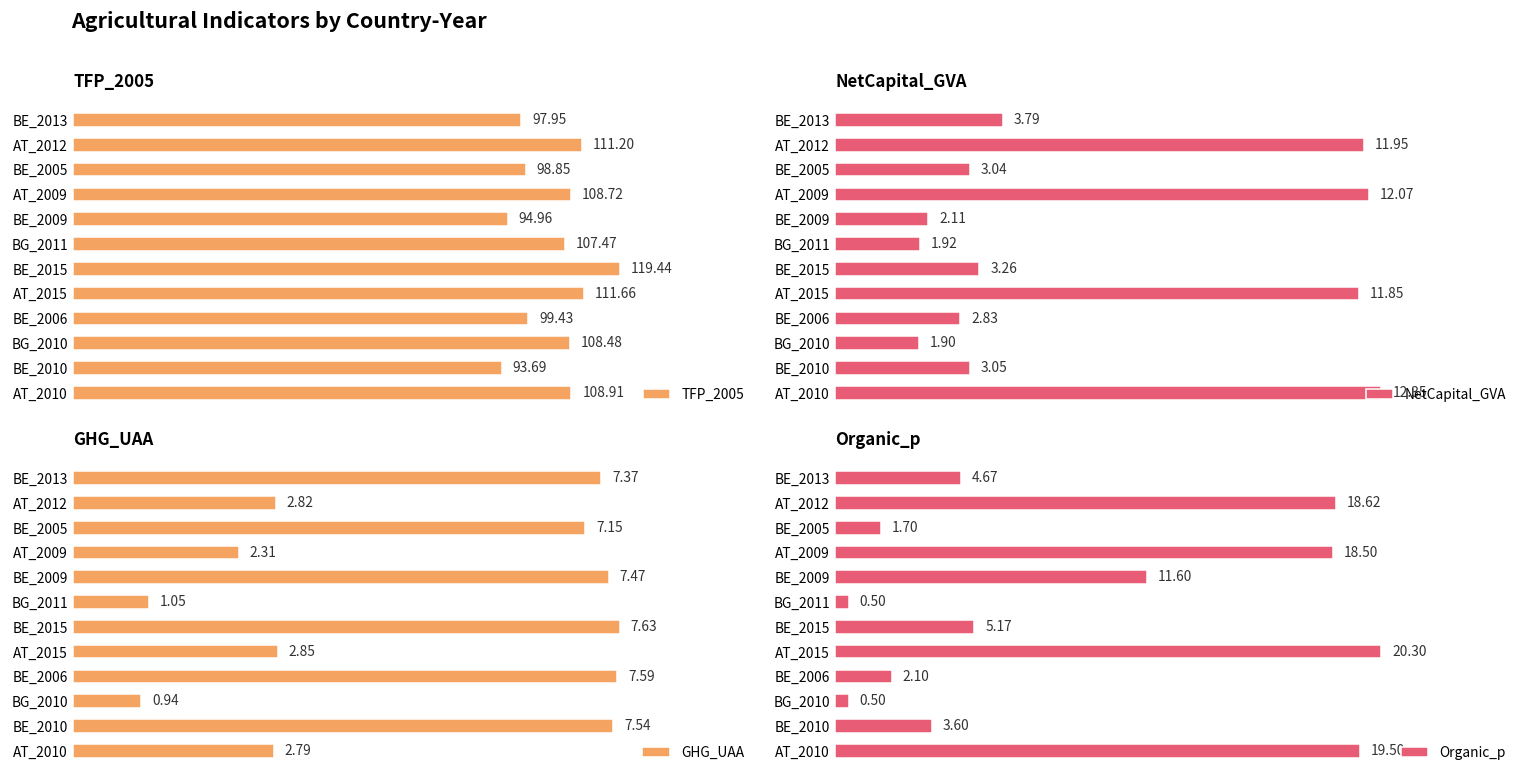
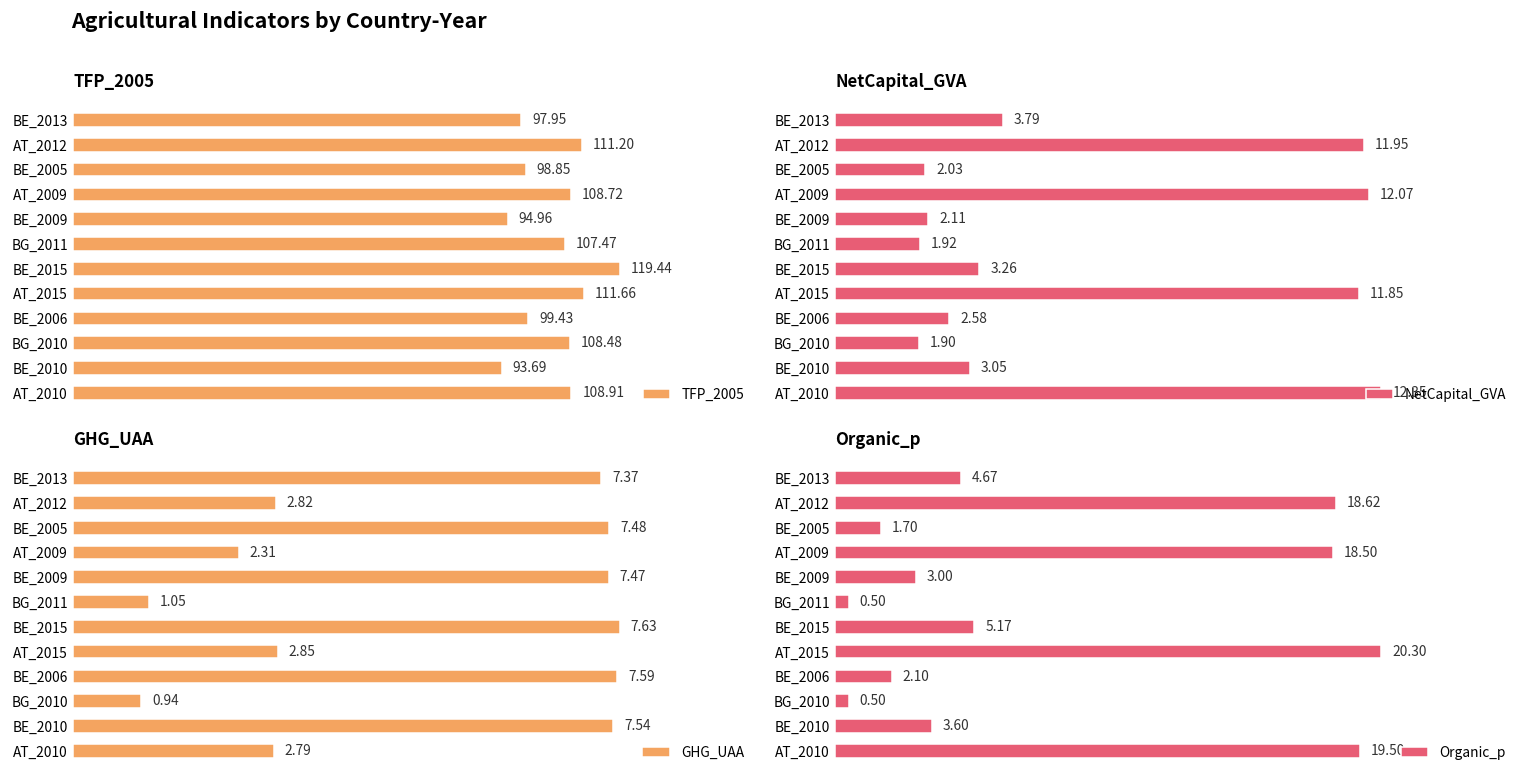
  {
    "TFP_2005": {
      "BE_2013": 97.95,
      "AT_2012": 111.20,
      "BE_2005": 98.85,
      "AT_2009": 108.72,
      "BE_2009": 94.96,
      "BG_2011": 107.47,
      "BE_2015": 119.44,
      "AT_2015": 111.66,
      "BE_2006": 99.43,
      "BG_2010": 108.48,
      "BE_2010": 93.69,
      "AT_2010": 108.91
    },
    "NetCapital_GVA": {
      "BE_2013": 3.79,
      "AT_2012": 11.95,
-     "BE_2005": 3.04,
+     "BE_2005": 2.03,
      "AT_2009": 12.07,
      "BE_2009": 2.11,
      "BG_2011": 1.92,
      "BE_2015": 3.26,
      "AT_2015": 11.85,
-     "BE_2006": 2.83,
+     "BE_2006": 2.58,
      "BG_2010": 1.90,
      "BE_2010": 3.05,
      "AT_2010": 12.35
    },
    "GHG_UAA": {
      "BE_2013": 7.37,
      "AT_2012": 2.82,
-     "BE_2005": 7.15,
+     "BE_2005": 7.48,
      "AT_2009": 2.31,
      "BE_2009": 7.47,
      "BG_2011": 1.05,
      "BE_2015": 7.63,
      "AT_2015": 2.85,
      "BE_2006": 7.59,
      "BG_2010": 0.94,
      "BE_2010": 7.54,
      "AT_2010": 2.79
    },
    "Organic_p": {
      "BE_2013": 4.67,
      "AT_2012": 18.62,
      "BE_2005": 1.70,
      "AT_2009": 18.50,
-     "BE_2009": 11.60,
+     "BE_2009": 3.00,
      "BG_2011": 0.50,
      "BE_2015": 5.17,
      "AT_2015": 20.30,
      "BE_2006": 2.10,
      "BG_2010": 0.50,
      "BE_2010": 3.60,
      "AT_2010": 19.50
    }
  }
